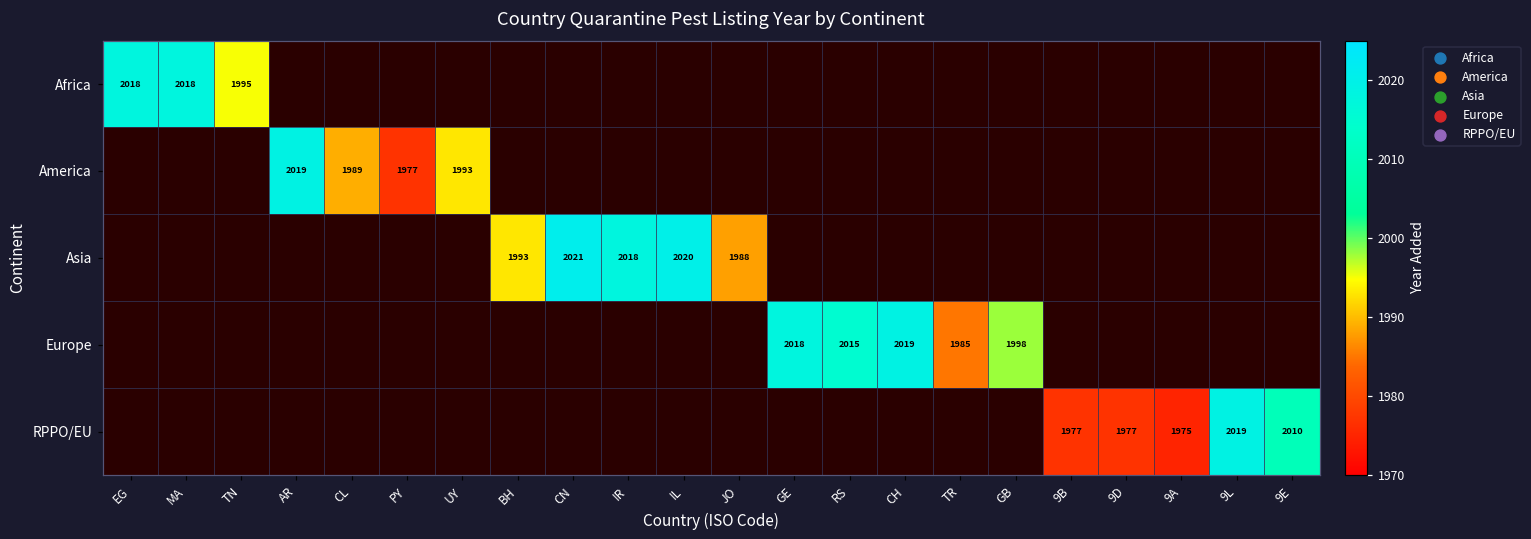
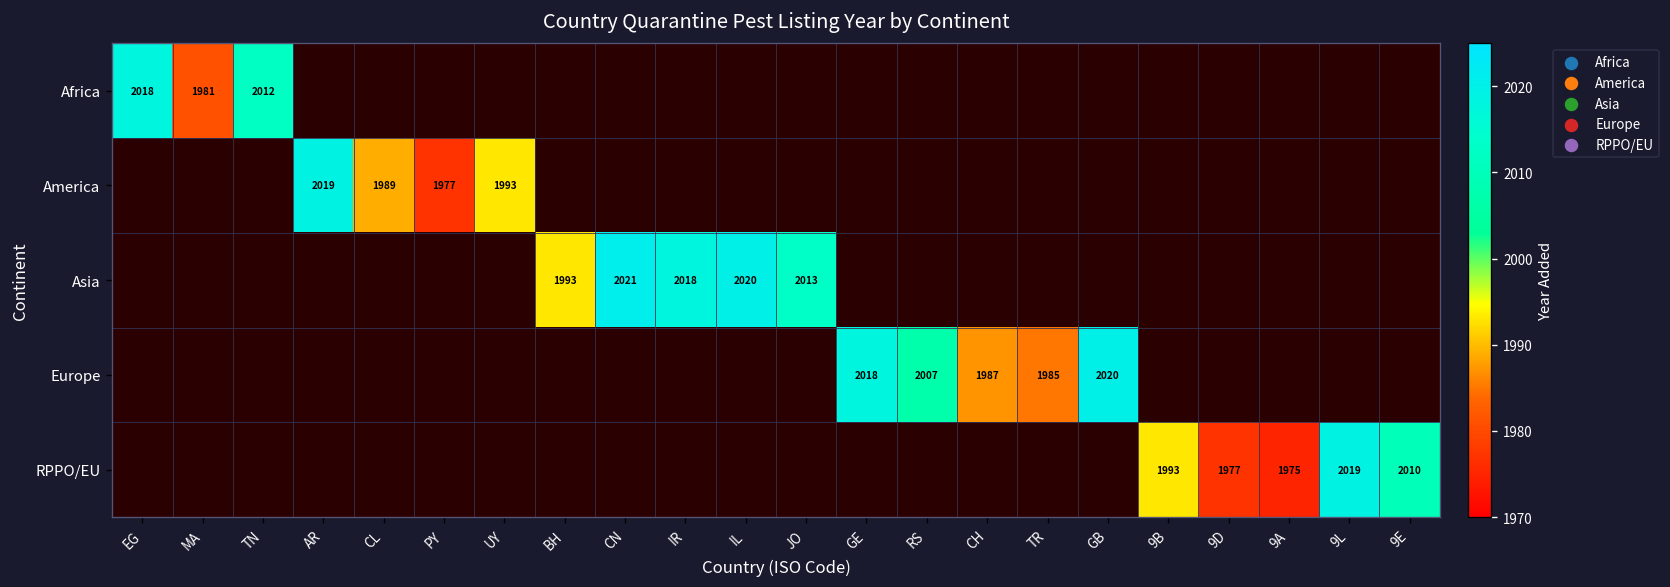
  {
    "Africa": {
      "EG": 2018,
-     "MA": 2018,
-     "TN": 1995
+     "MA": 1981,
+     "TN": 2012
    },
    "America": {
      "AR": 2019,
      "CL": 1989,
      "PY": 1977,
      "UY": 1993
    },
    "Asia": {
      "BH": 1993,
      "CN": 2021,
      "IR": 2018,
      "IL": 2020,
-     "JO": 1988
+     "JO": 2013
    },
    "Europe": {
      "GE": 2018,
-     "RS": 2015,
-     "CH": 2019,
+     "RS": 2007,
+     "CH": 1987,
      "TR": 1985,
-     "GB": 1998
+     "GB": 2020
    },
    "RPPO/EU": {
-     "9B": 1977,
+     "9B": 1993,
      "9D": 1977,
      "9A": 1975,
      "9L": 2019,
      "9E": 2010
    }
  }
